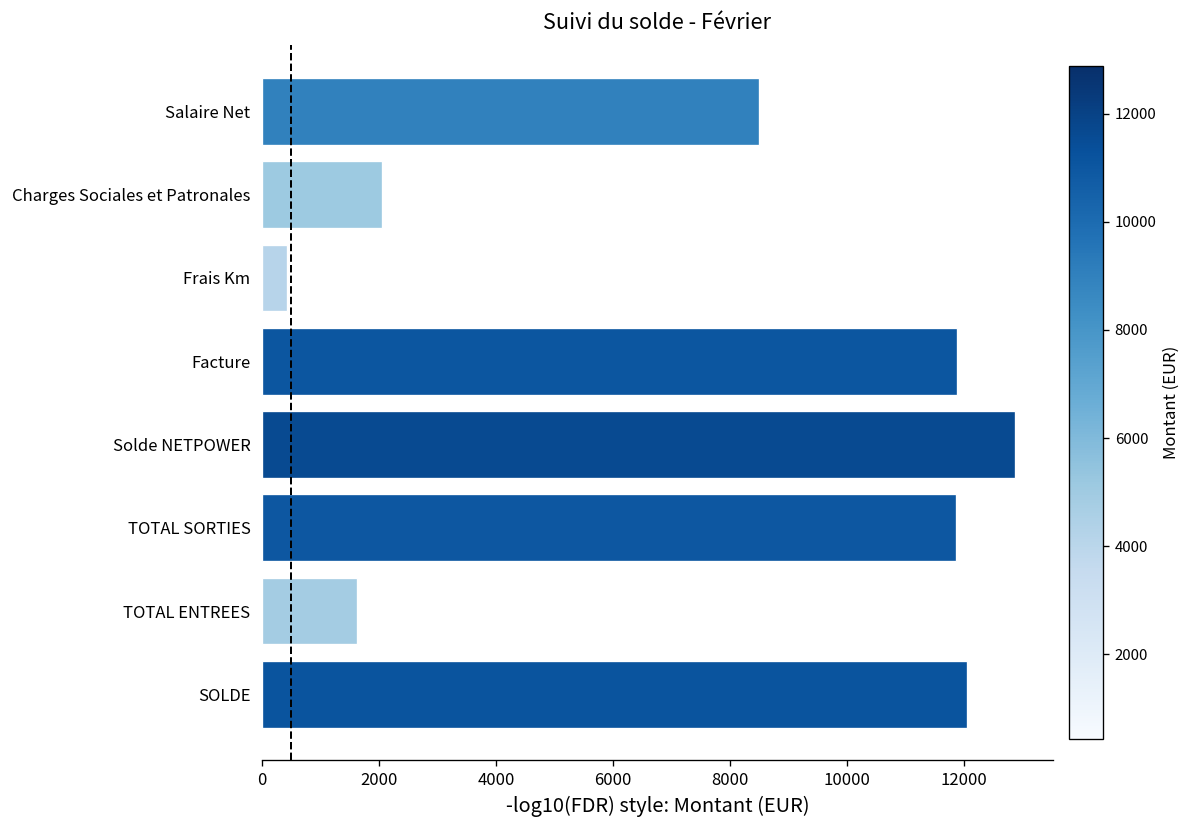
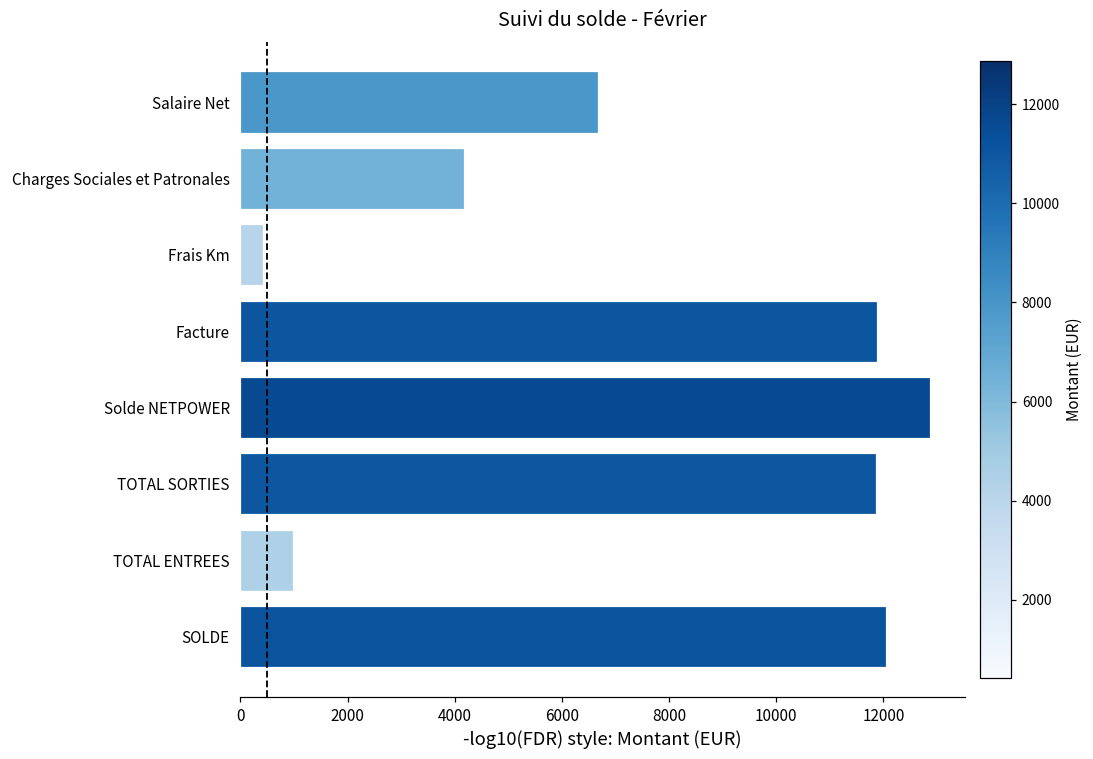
  {
-   "Salaire Net": 8500,
-   "Charges Sociales et Patronales": 2000,
+   "Salaire Net": 6700,
+   "Charges Sociales et Patronales": 4200,
    "Frais Km": 400,
    "Facture": 11900,
    "Solde NETPOWER": 12900,
    "TOTAL SORTIES": 11900,
-   "TOTAL ENTREES": 1600,
+   "TOTAL ENTREES": 1000,
    "SOLDE": 12000
  }
